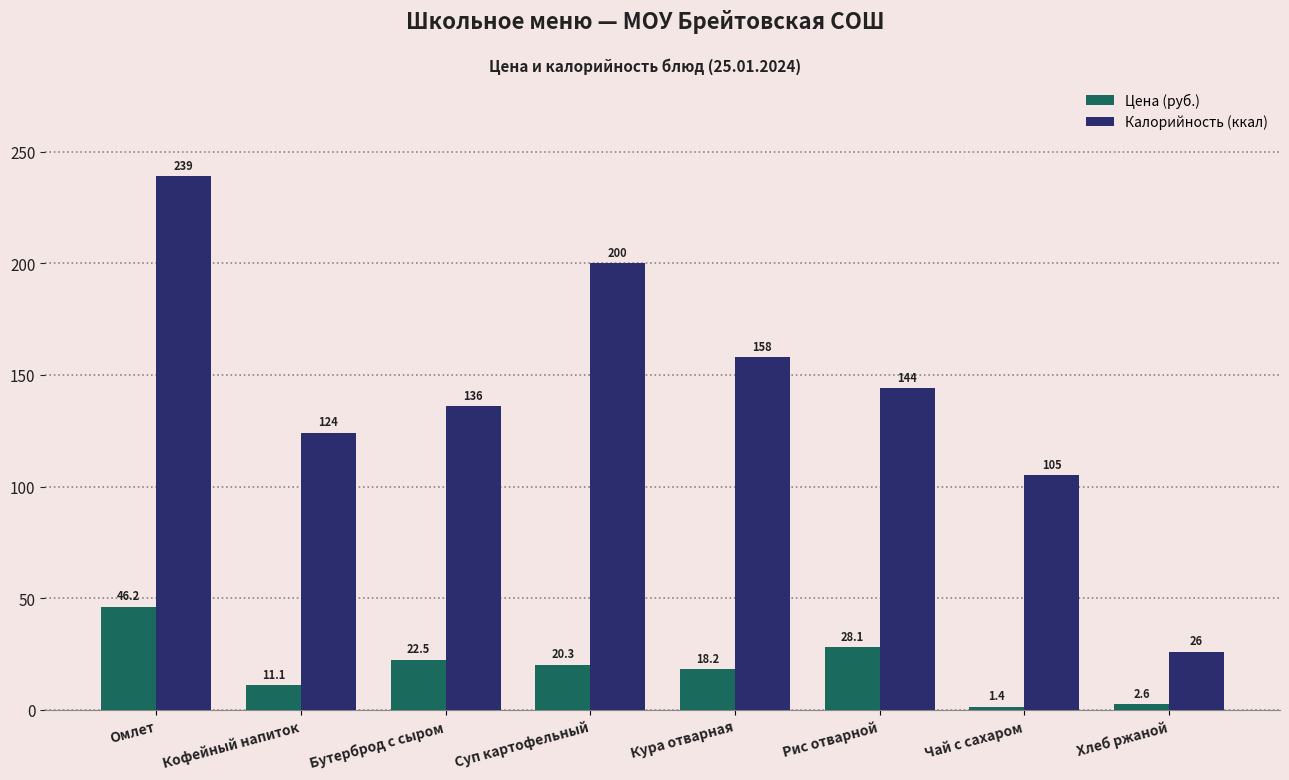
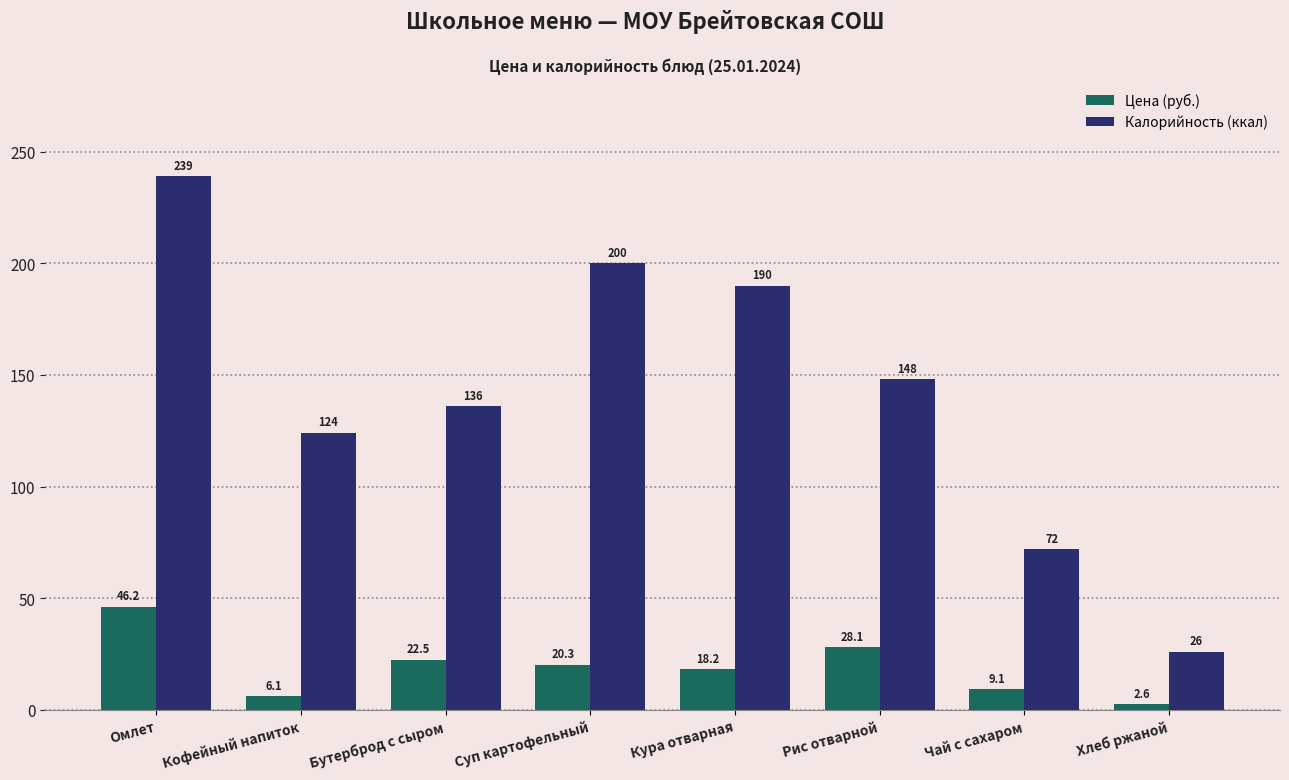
  {
    "Цена (руб.)": {
      "Омлет": 46.2,
-     "Кофейный напиток": 11.1,
+     "Кофейный напиток": 6.1,
      "Бутерброд с сыром": 22.5,
      "Суп картофельный": 20.3,
      "Кура отварная": 18.2,
      "Рис отварной": 28.1,
-     "Чай с сахаром": 1.4,
+     "Чай с сахаром": 9.1,
      "Хлеб ржаной": 2.6
    },
    "Калорийность (ккал)": {
      "Омлет": 239,
      "Кофейный напиток": 124,
      "Бутерброд с сыром": 136,
      "Суп картофельный": 200,
-     "Кура отварная": 158,
-     "Рис отварной": 144,
-     "Чай с сахаром": 105,
+     "Кура отварная": 190,
+     "Рис отварной": 148,
+     "Чай с сахаром": 72,
      "Хлеб ржаной": 26
    }
  }
